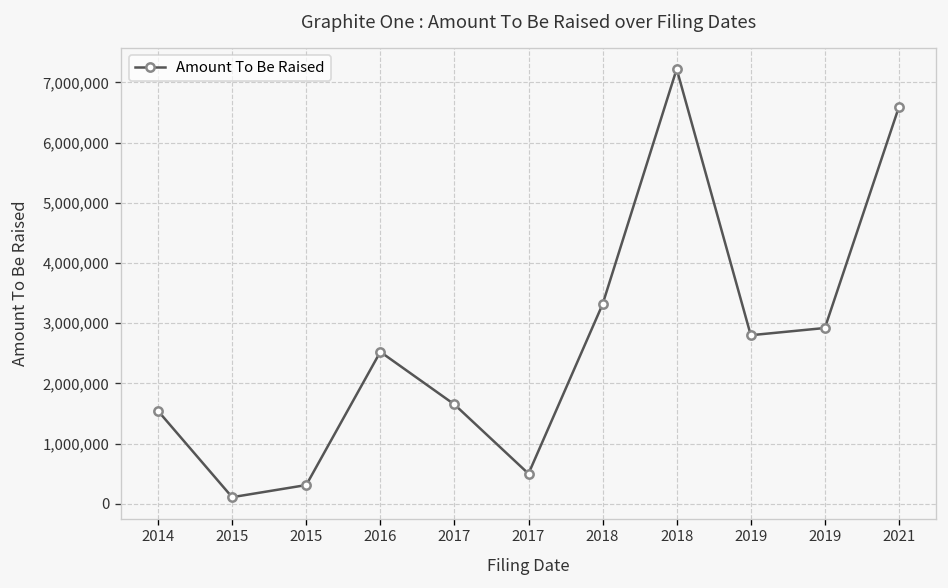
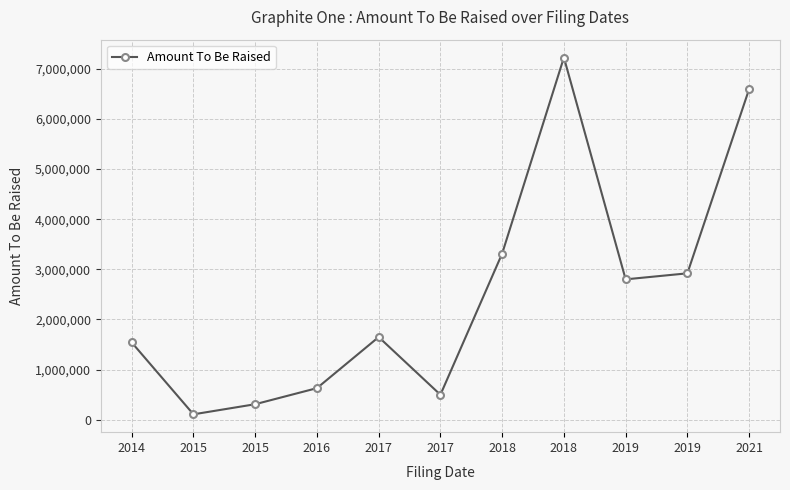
  {
    "2014": "1,500,000",
-   "2016": "2,500,000",
+   "2016": "600,000",
    "2021": "6,600,000"
  }
